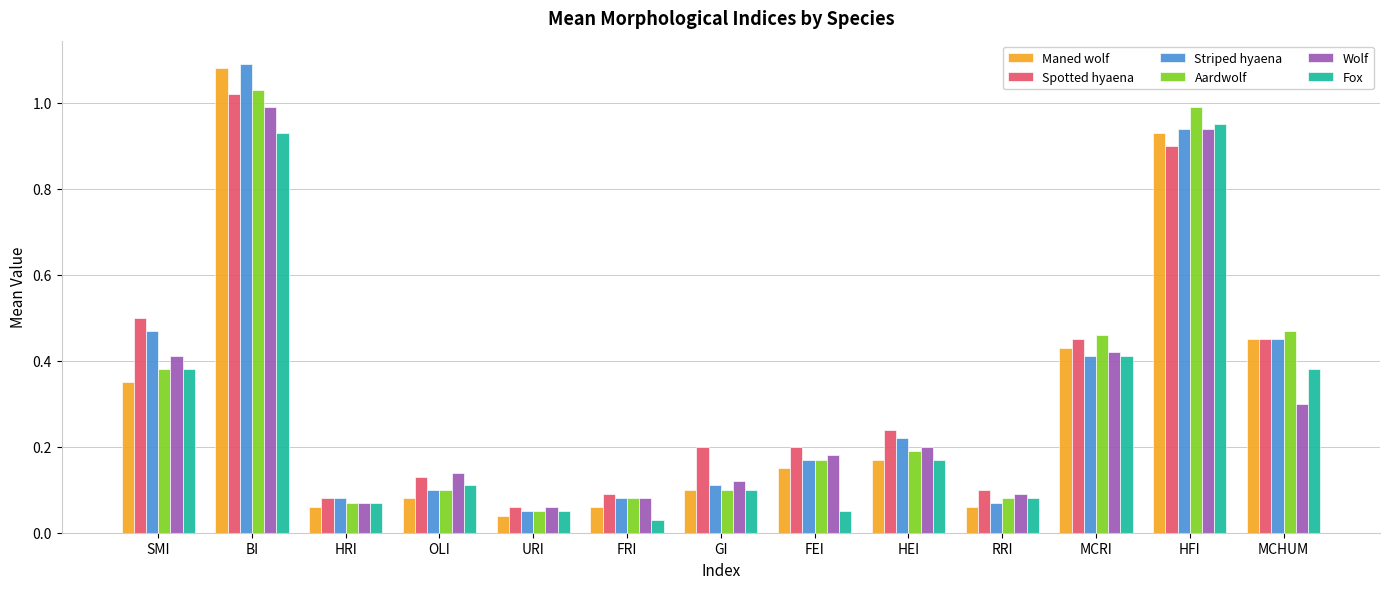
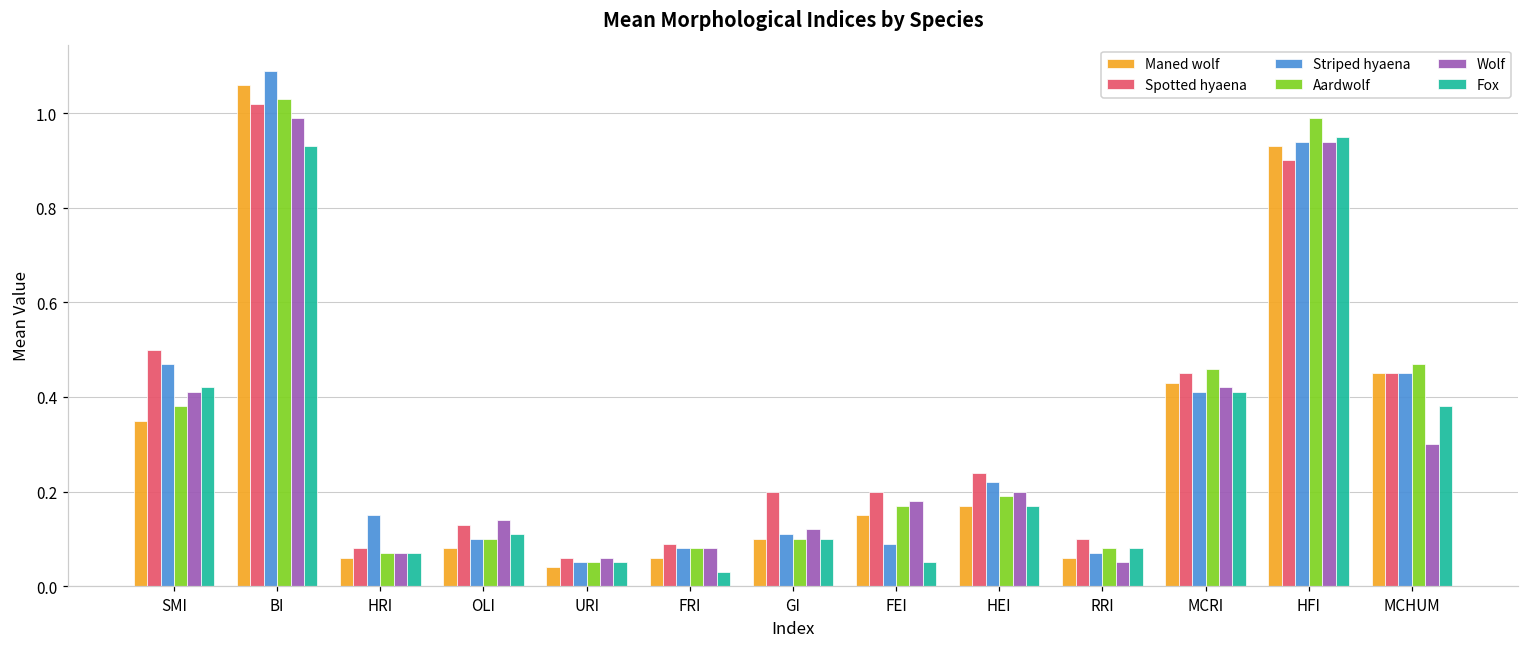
  {
    "Maned wolf": {
      "SMI": 0.35,
-     "BI": 1.08,
+     "BI": 1.06,
      "HRI": 0.06,
      "OLI": 0.08,
      "URI": 0.04,
      "FRI": 0.06,
      "GI": 0.10,
      "FEI": 0.15,
      "HEI": 0.17,
      "RRI": 0.06,
      "MCRI": 0.43,
      "HFI": 0.93,
      "MCHUM": 0.45
    },
    "Spotted hyaena": {
      "SMI": 0.50,
      "BI": 1.02,
      "HRI": 0.08,
      "OLI": 0.13,
      "URI": 0.06,
      "FRI": 0.09,
      "GI": 0.20,
      "FEI": 0.20,
      "HEI": 0.24,
      "RRI": 0.10,
      "MCRI": 0.45,
      "HFI": 0.90,
      "MCHUM": 0.45
    },
    "Striped hyaena": {
      "SMI": 0.47,
      "BI": 1.09,
-     "HRI": 0.08,
+     "HRI": 0.15,
      "OLI": 0.10,
      "URI": 0.05,
      "FRI": 0.08,
      "GI": 0.11,
-     "FEI": 0.17,
+     "FEI": 0.09,
      "HEI": 0.22,
      "RRI": 0.07,
      "MCRI": 0.41,
      "HFI": 0.94,
      "MCHUM": 0.45
    },
    "Aardwolf": {
      "SMI": 0.38,
      "BI": 1.03,
      "HRI": 0.07,
      "OLI": 0.10,
      "URI": 0.05,
      "FRI": 0.08,
      "GI": 0.10,
      "FEI": 0.17,
      "HEI": 0.19,
      "RRI": 0.08,
      "MCRI": 0.46,
      "HFI": 0.99,
      "MCHUM": 0.47
    },
    "Wolf": {
      "SMI": 0.41,
      "BI": 0.99,
      "HRI": 0.07,
      "OLI": 0.14,
      "URI": 0.06,
      "FRI": 0.08,
      "GI": 0.12,
      "FEI": 0.18,
      "HEI": 0.20,
-     "RRI": 0.09,
+     "RRI": 0.05,
      "MCRI": 0.42,
      "HFI": 0.94,
      "MCHUM": 0.30
    },
    "Fox": {
-     "SMI": 0.38,
+     "SMI": 0.42,
      "BI": 0.93,
      "HRI": 0.07,
      "OLI": 0.11,
      "URI": 0.05,
      "FRI": 0.03,
      "GI": 0.10,
      "FEI": 0.05,
      "HEI": 0.17,
      "RRI": 0.08,
      "MCRI": 0.41,
      "HFI": 0.95,
      "MCHUM": 0.38
    }
  }
